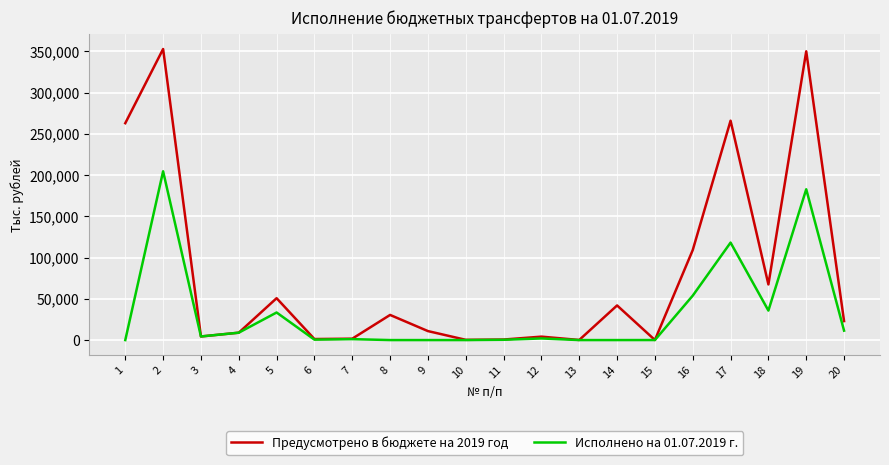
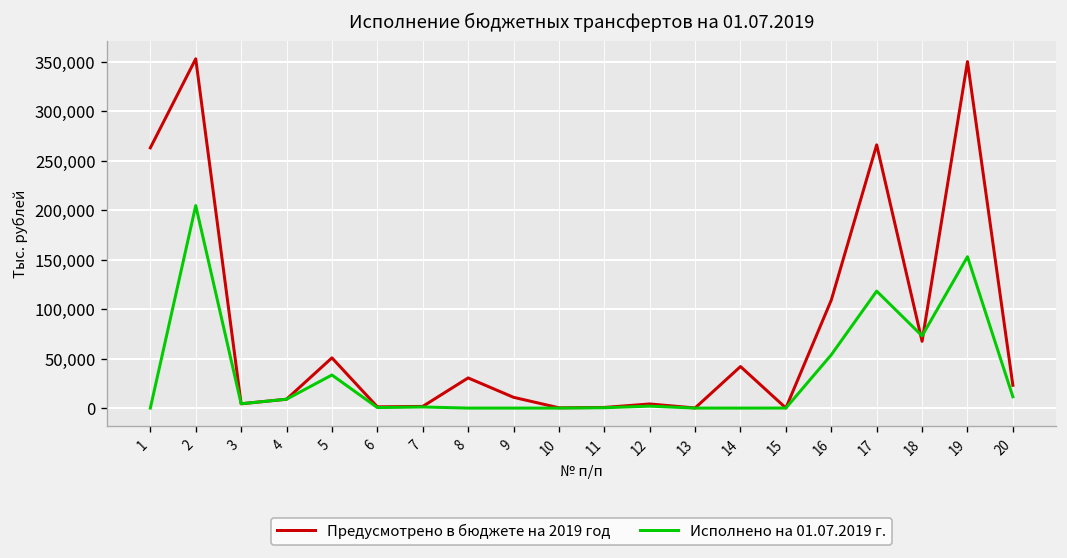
  {
    "Предусмотрено в бюджете на 2019 год": {
      "1": "260,000",
      "2": "350,000",
      "5": "50,000",
      "8": "30,000",
      "9": "10,000",
      "14": "40,000",
      "16": "110,000",
      "17": "270,000",
      "18": "70,000",
      "19": "350,000",
      "20": "20,000"
    },
    "Исполнено на 01.07.2019 г.": {
      "1": "0",
      "2": "200,000",
      "5": "30,000",
      "8": "0",
      "9": "0",
      "14": "0",
      "16": "50,000",
      "17": "120,000",
-     "18": "40,000",
-     "19": "180,000",
+     "18": "70,000",
+     "19": "150,000",
      "20": "10,000"
    }
  }
